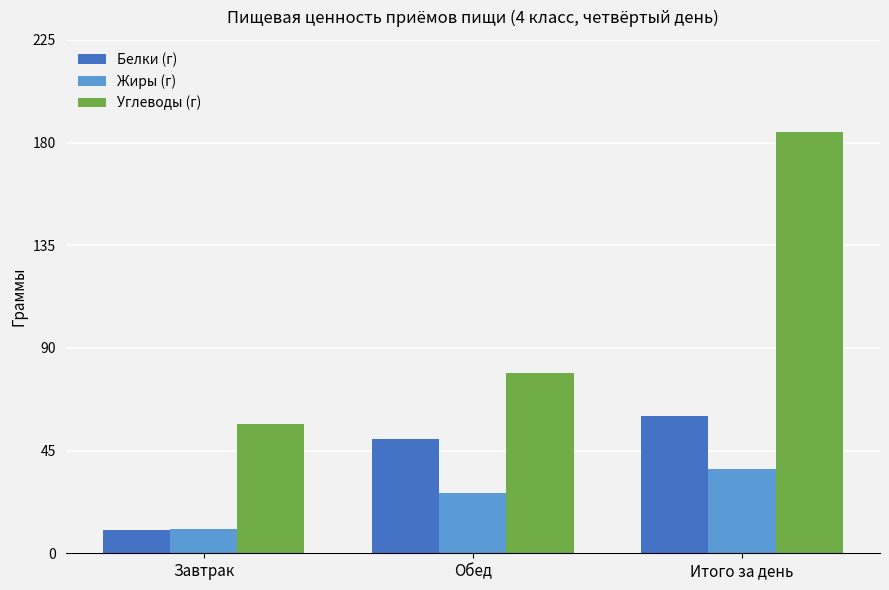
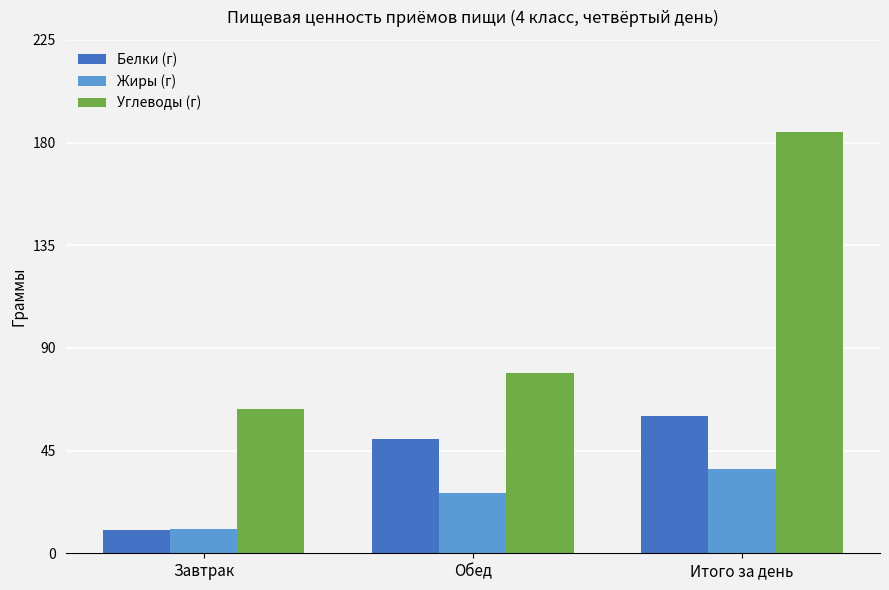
  {
    "Углеводы (г)": {
-     "Завтрак": 57,
+     "Завтрак": 63,
      "Обед": 79,
      "Итого за день": 185
    }
  }
